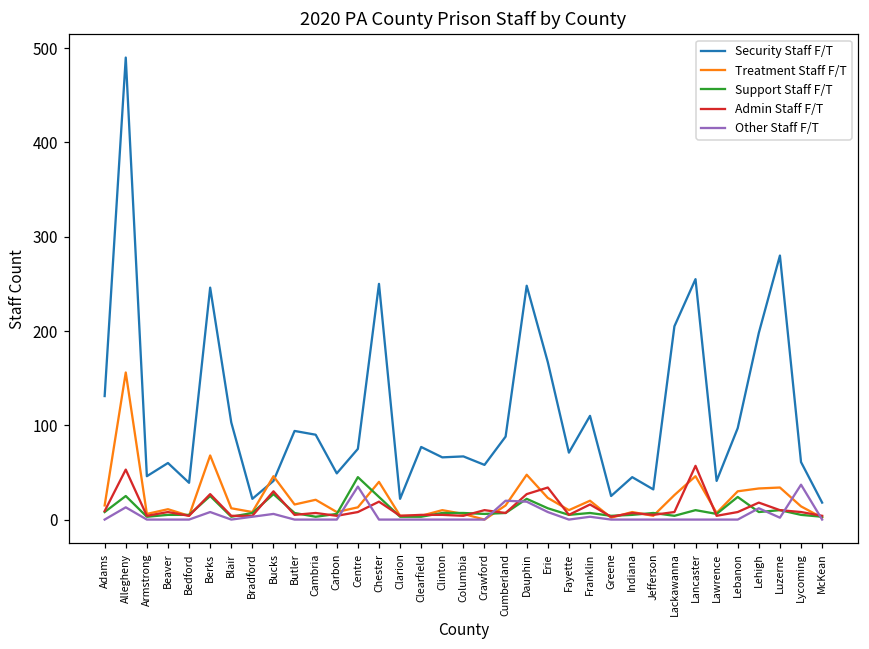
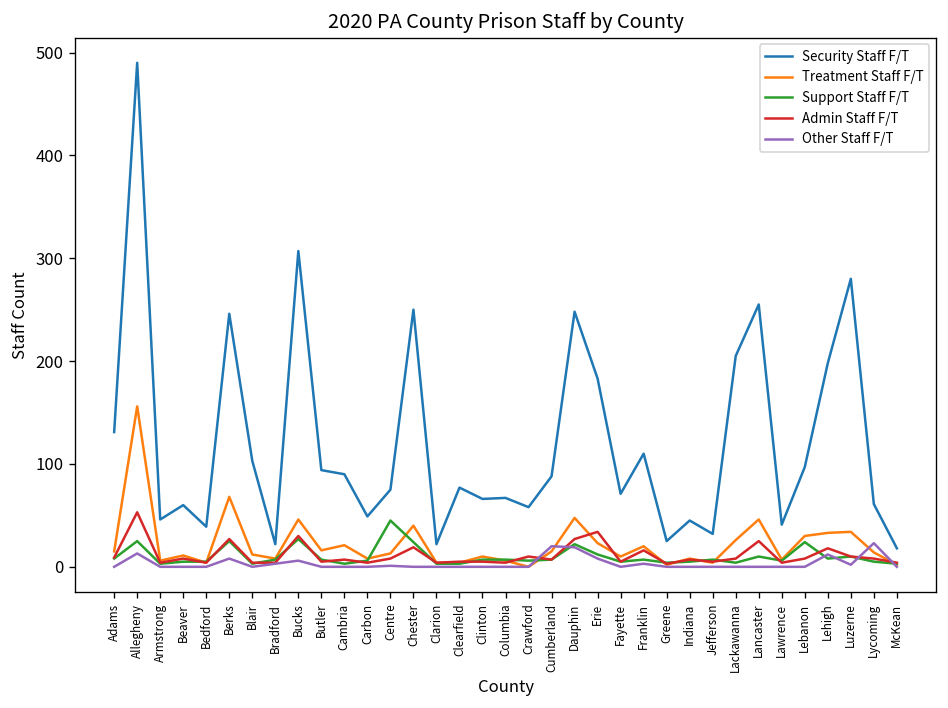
  {
    "Security Staff F/T": {
      "Adams": 130,
      "Allegheny": 490,
      "Armstrong": 50,
      "Beaver": 60,
      "Bedford": 40,
      "Berks": 250,
      "Blair": 100,
      "Bradford": 20,
-     "Bucks": 40,
+     "Bucks": 310,
      "Butler": 90,
      "Cambria": 90,
      "Carbon": 50,
      "Centre": 80,
      "Chester": 250,
      "Clarion": 20,
      "Clearfield": 80,
      "Clinton": 70,
      "Columbia": 70,
      "Crawford": 60,
      "Cumberland": 90,
      "Dauphin": 250,
-     "Erie": 170,
+     "Erie": 180,
      "Fayette": 70,
      "Franklin": 110,
      "Greene": 30,
      "Indiana": 50,
      "Jefferson": 30,
      "Lackawanna": 210,
      "Lancaster": 260,
      "Lawrence": 40,
      "Lebanon": 100,
      "Lehigh": 200,
      "Luzerne": 280,
      "Lycoming": 60,
      "McKean": 20
    },
    "Treatment Staff F/T": {
      "Adams": 20,
      "Allegheny": 160,
      "Beaver": 10,
      "Berks": 70,
      "Blair": 10,
      "Bucks": 50,
      "Butler": 20,
      "Cambria": 20,
      "Centre": 10,
      "Chester": 40,
      "Cumberland": 20,
      "Dauphin": 50,
      "Erie": 20,
      "Fayette": 10,
      "Franklin": 20,
      "Lackawanna": 30,
      "Lancaster": 50,
      "Lebanon": 30,
      "Lehigh": 30,
      "Luzerne": 30,
      "Lycoming": 10
    },
    "Support Staff F/T": {
      "Allegheny": 30,
      "Beaver": 10,
      "Bucks": 30,
      "Centre": 50,
      "Chester": 20,
      "Crawford": 10,
      "Dauphin": 20,
      "Erie": 10,
      "Franklin": 10,
      "Lackawanna": 0,
      "Lancaster": 10,
      "Lebanon": 20,
      "Lehigh": 10,
      "Lycoming": 10
    },
    "Admin Staff F/T": {
      "Allegheny": 50,
      "Beaver": 10,
      "Bucks": 30,
      "Cambria": 10,
      "Centre": 10,
      "Chester": 20,
      "Crawford": 10,
      "Dauphin": 30,
      "Erie": 30,
      "Franklin": 20,
      "Lackawanna": 10,
-     "Lancaster": 60,
+     "Lancaster": 30,
      "Lebanon": 10,
      "Lehigh": 20,
      "Lycoming": 10
    },
    "Other Staff F/T": {
      "Adams": 0,
      "Allegheny": 10,
      "Beaver": 0,
      "Bedford": 0,
      "Berks": 10,
      "Bucks": 10,
      "Butler": 0,
      "Carbon": 0,
-     "Centre": 40,
+     "Centre": 0,
      "Chester": 0,
      "Clinton": 0,
      "Columbia": 0,
      "Cumberland": 20,
      "Dauphin": 20,
      "Erie": 10,
      "Fayette": 0,
      "Franklin": 0,
      "Indiana": 0,
      "Jefferson": 0,
      "Lackawanna": 0,
      "Lancaster": 0,
      "Lawrence": 0,
      "Lebanon": 0,
      "Lehigh": 10,
      "Luzerne": 0,
-     "Lycoming": 40
+     "Lycoming": 20
    }
  }
